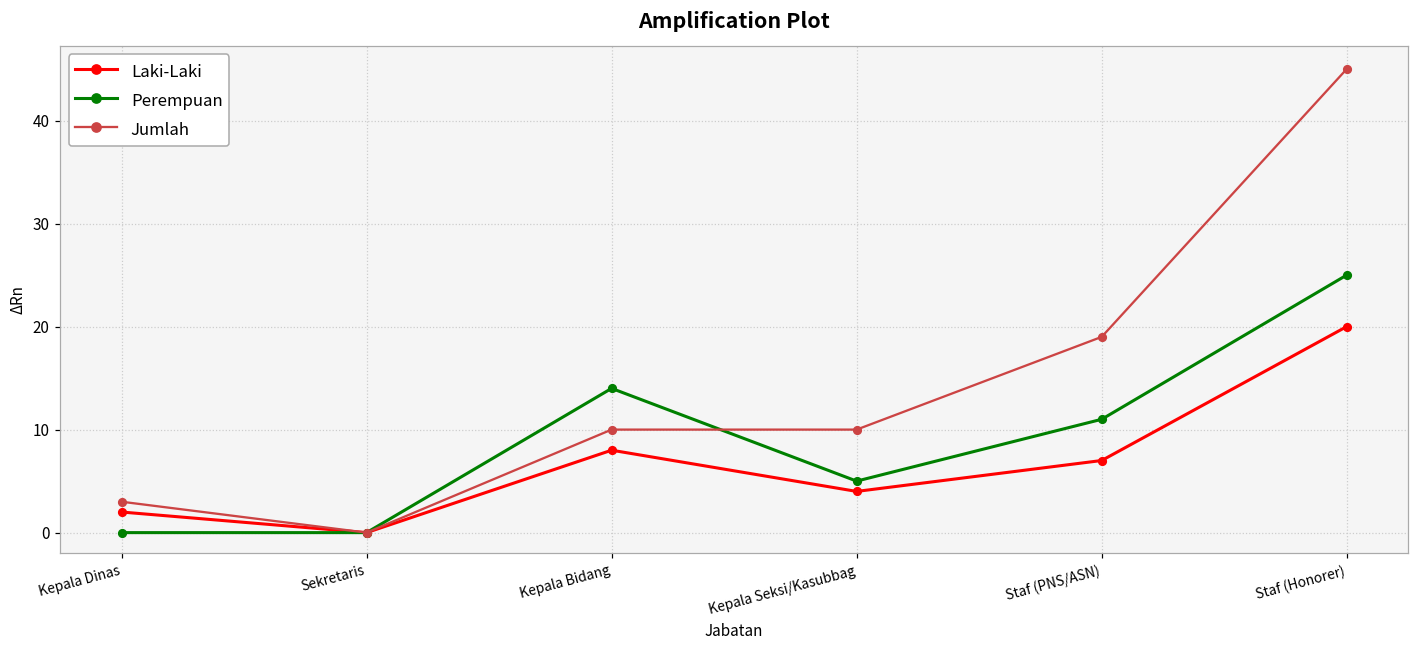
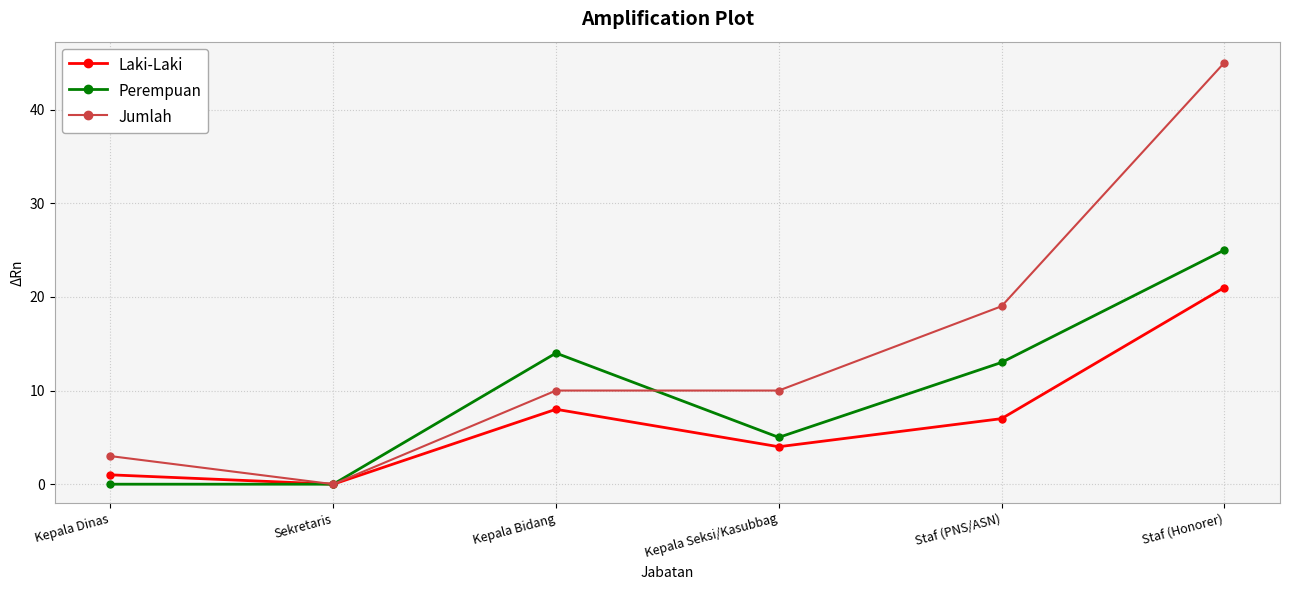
  {
    "Laki-Laki": {
-     "Kepala Dinas": 2,
+     "Kepala Dinas": 1,
      "Kepala Bidang": 8,
      "Kepala Seksi/Kasubbag": 4,
      "Staf (PNS/ASN)": 7,
-     "Staf (Honorer)": 20
+     "Staf (Honorer)": 21
    },
    "Perempuan": {
      "Kepala Dinas": 0,
      "Kepala Bidang": 14,
      "Kepala Seksi/Kasubbag": 5,
-     "Staf (PNS/ASN)": 11,
+     "Staf (PNS/ASN)": 13,
      "Staf (Honorer)": 25
    },
    "Jumlah": {
      "Kepala Dinas": 3,
      "Kepala Bidang": 10,
      "Kepala Seksi/Kasubbag": 10,
      "Staf (PNS/ASN)": 19,
      "Staf (Honorer)": 45
    }
  }
